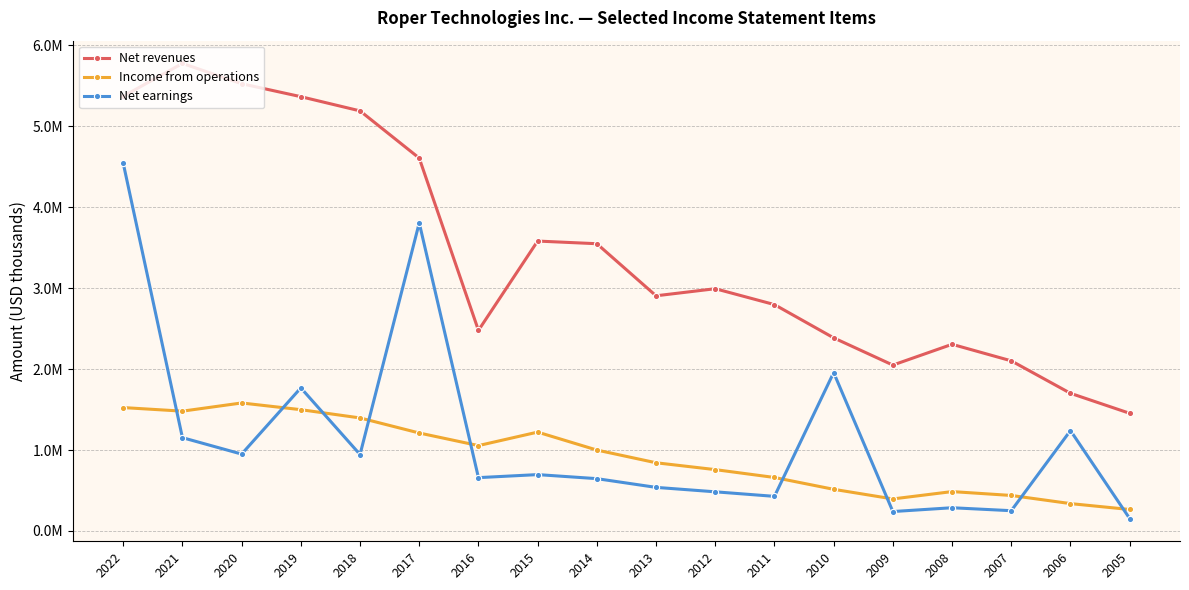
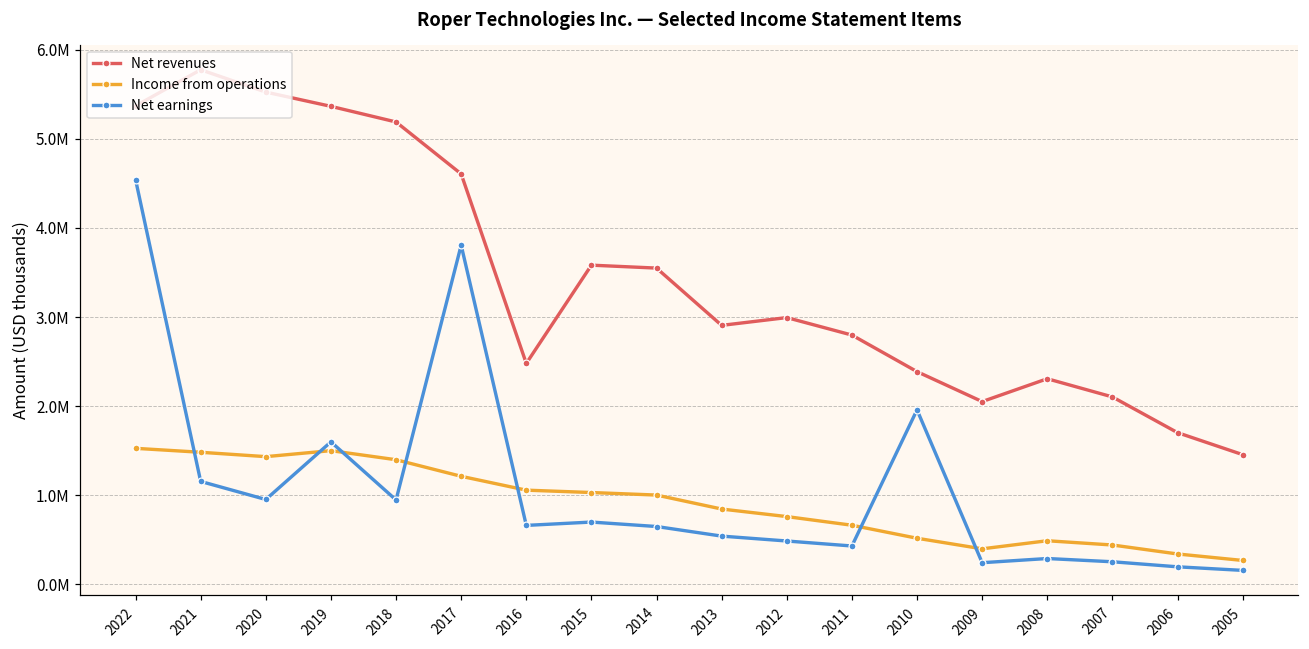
  {
    "Net revenues": {
      "2019": 5400000,
      "2018": 5200000,
      "2017": 4600000,
      "2016": 2500000,
      "2015": 3600000,
      "2014": 3500000,
      "2013": 2900000,
      "2012": 3000000,
      "2011": 2800000,
      "2010": 2400000,
      "2009": 2000000,
      "2008": 2300000,
      "2007": 2100000,
      "2006": 1700000,
      "2005": 1500000
    },
    "Income from operations": {
      "2022": 1500000,
      "2021": 1500000,
-     "2020": 1600000,
+     "2020": 1400000,
      "2019": 1500000,
      "2018": 1400000,
      "2017": 1200000,
      "2016": 1100000,
-     "2015": 1200000,
+     "2015": 1000000,
      "2014": 1000000,
      "2013": 800000,
      "2012": 800000,
      "2011": 700000,
      "2010": 500000,
      "2009": 400000,
      "2008": 500000,
      "2007": 400000,
      "2006": 300000,
      "2005": 300000
    },
    "Net earnings": {
      "2022": 4500000,
      "2021": 1200000,
      "2020": 900000,
-     "2019": 1800000,
+     "2019": 1600000,
      "2018": 900000,
      "2017": 3800000,
      "2016": 700000,
      "2015": 700000,
      "2014": 600000,
      "2013": 500000,
      "2012": 500000,
      "2011": 400000,
      "2010": 2000000,
      "2009": 200000,
      "2008": 300000,
      "2007": 300000,
-     "2006": 1200000,
+     "2006": 200000,
      "2005": 200000
    }
  }
